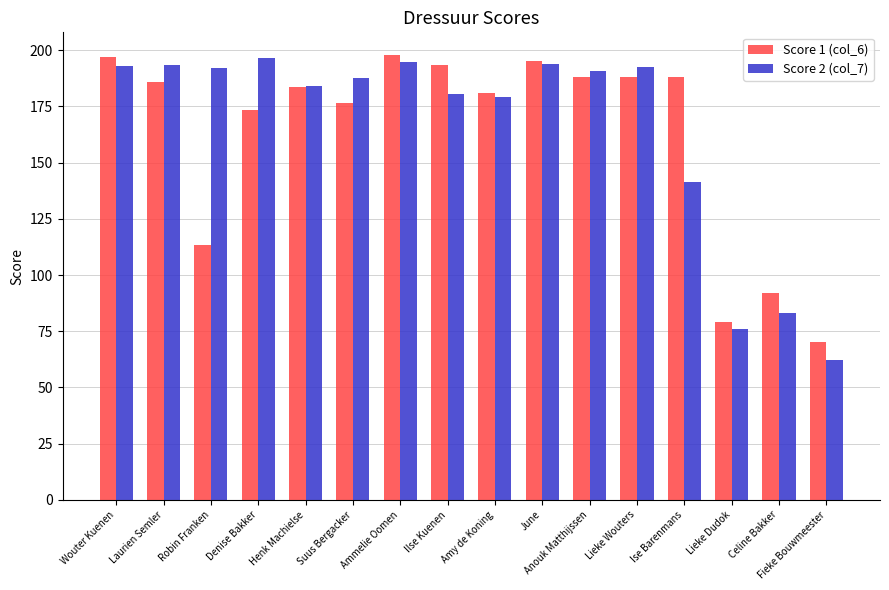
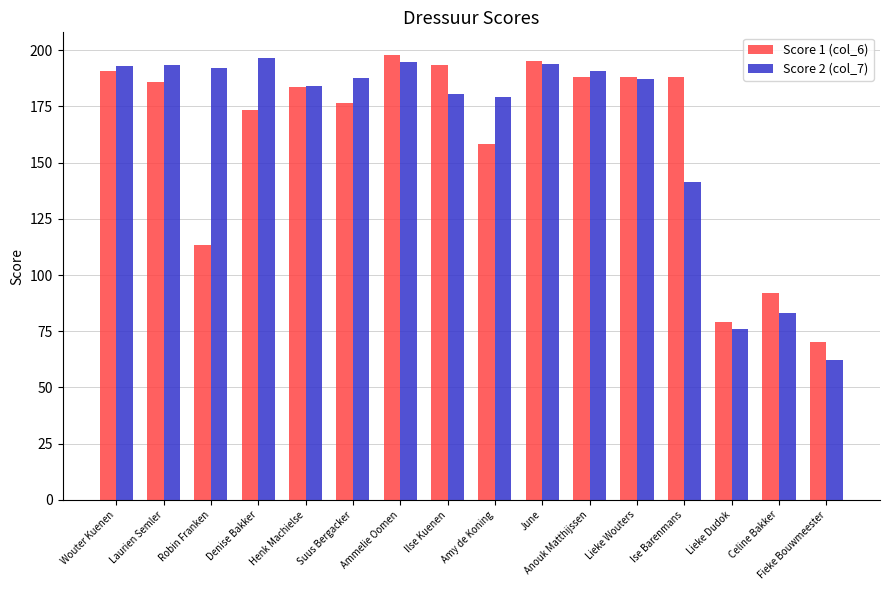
  {
    "Score 1 (col_6)": {
-     "Wouter Kuenen": 197,
+     "Wouter Kuenen": 191,
      "Laurien Semler": 186,
      "Robin Franken": 113,
      "Denise Bakker": 174,
      "Henk Machielse": 184,
      "Suus Bergacker": 177,
      "Ammelie Oomen": 198,
      "Ilse Kuenen": 194,
-     "Amy de Koning": 181,
+     "Amy de Koning": 158,
      "June": 195,
      "Anouk Matthijssen": 188,
      "Lieke Wouters": 188,
      "Ise Barenmans": 188,
      "Lieke Dudok": 79,
      "Celine Bakker": 92,
      "Fieke Bouwmeester": 70
    },
    "Score 2 (col_7)": {
      "Wouter Kuenen": 193,
      "Laurien Semler": 194,
      "Robin Franken": 192,
      "Denise Bakker": 197,
      "Henk Machielse": 184,
      "Suus Bergacker": 188,
      "Ammelie Oomen": 195,
      "Ilse Kuenen": 181,
      "Amy de Koning": 179,
      "June": 194,
      "Anouk Matthijssen": 191,
-     "Lieke Wouters": 193,
+     "Lieke Wouters": 187,
      "Ise Barenmans": 141,
      "Lieke Dudok": 76,
      "Celine Bakker": 83,
      "Fieke Bouwmeester": 62
    }
  }
